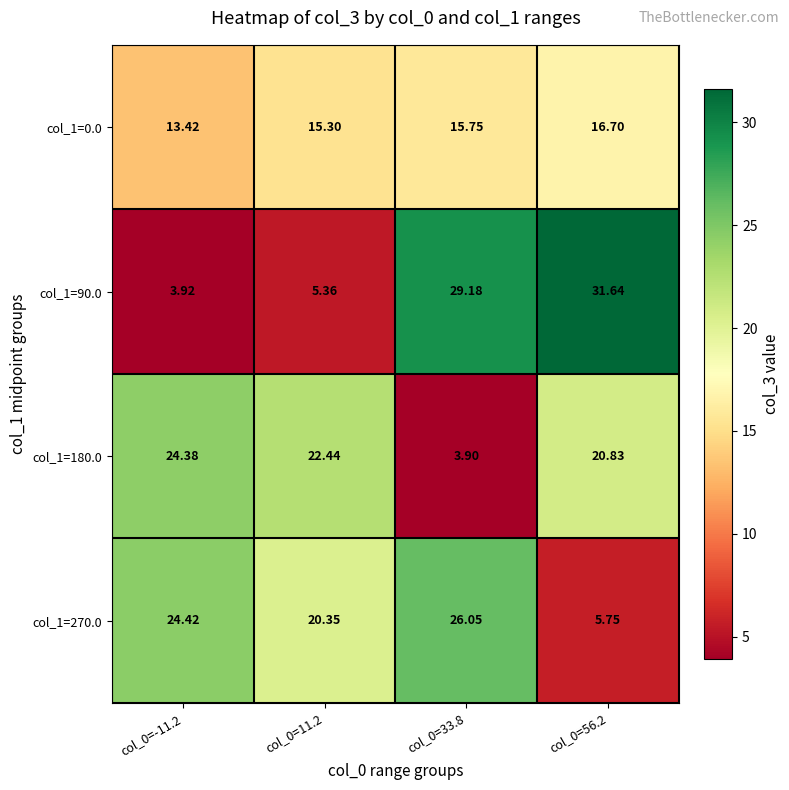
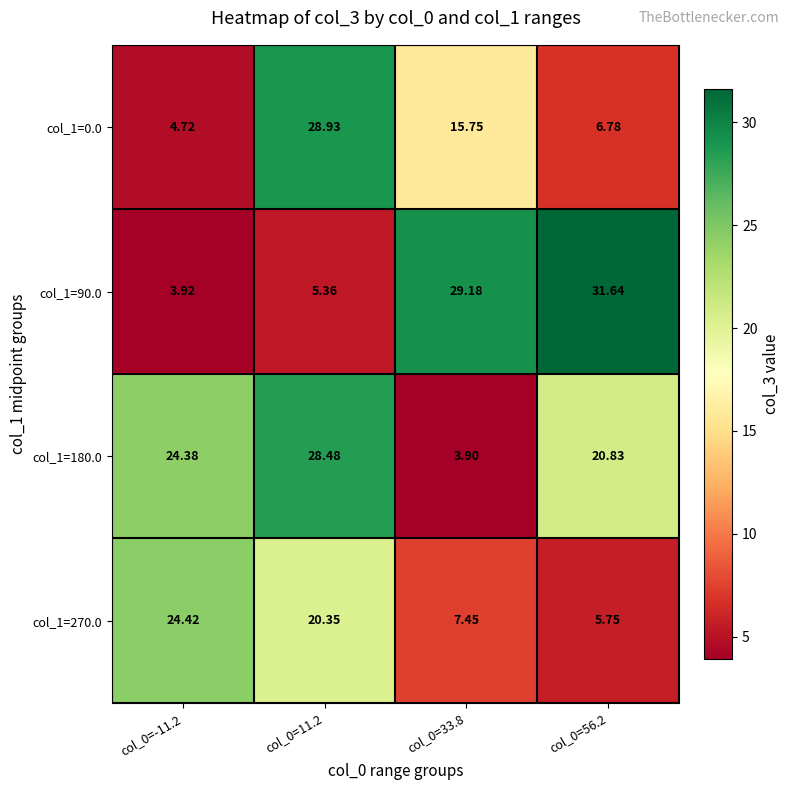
  {
    "col_1=0.0": {
-     "col_0=-11.2": 13.42,
-     "col_0=11.2": 15.30,
+     "col_0=-11.2": 4.72,
+     "col_0=11.2": 28.93,
      "col_0=33.8": 15.75,
-     "col_0=56.2": 16.70
+     "col_0=56.2": 6.78
    },
    "col_1=90.0": {
      "col_0=-11.2": 3.92,
      "col_0=11.2": 5.36,
      "col_0=33.8": 29.18,
      "col_0=56.2": 31.64
    },
    "col_1=180.0": {
      "col_0=-11.2": 24.38,
-     "col_0=11.2": 22.44,
+     "col_0=11.2": 28.48,
      "col_0=33.8": 3.90,
      "col_0=56.2": 20.83
    },
    "col_1=270.0": {
      "col_0=-11.2": 24.42,
      "col_0=11.2": 20.35,
-     "col_0=33.8": 26.05,
+     "col_0=33.8": 7.45,
      "col_0=56.2": 5.75
    }
  }
